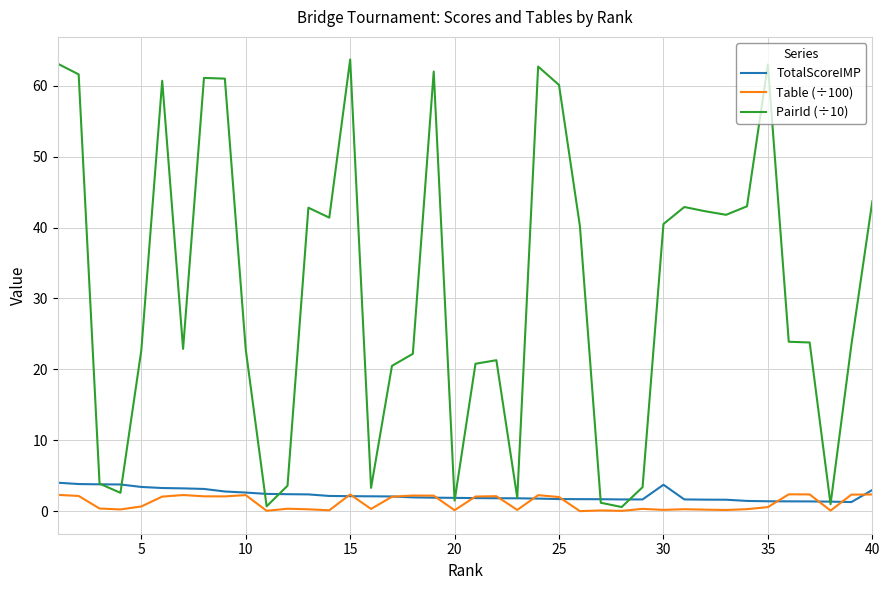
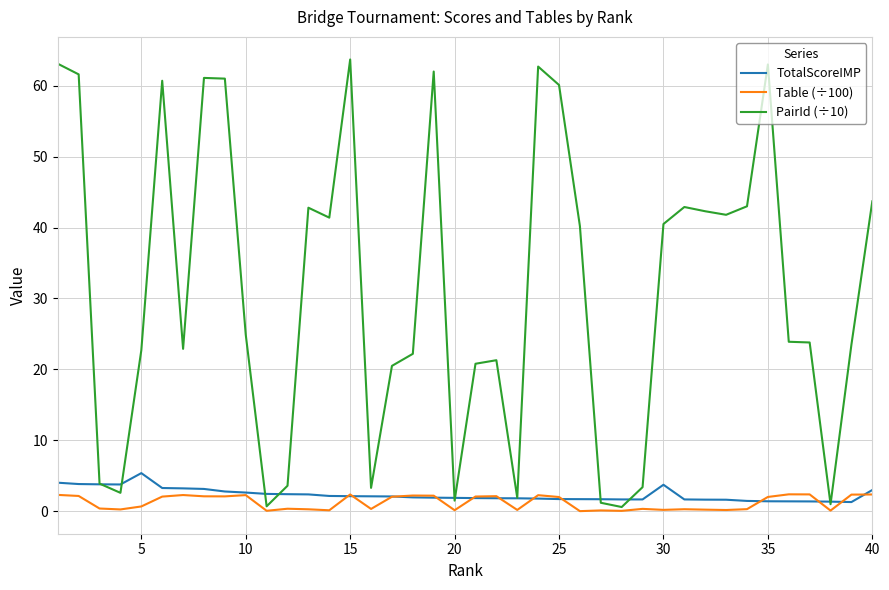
  {
    "TotalScoreIMP": {
-     "5": 3,
+     "5": 5,
      "20": 2,
      "30": 4,
      "35": 1,
      "40": 3
    },
    "Table (÷100)": {
      "5": 1,
      "20": 0,
      "30": 0,
-     "35": 1,
+     "35": 2,
      "40": 2
    },
    "PairId (÷10)": {
      "5": 23,
-     "10": 23,
+     "10": 25,
      "15": 64,
      "20": 2,
      "25": 60,
      "30": 41,
      "40": 44
    }
  }
